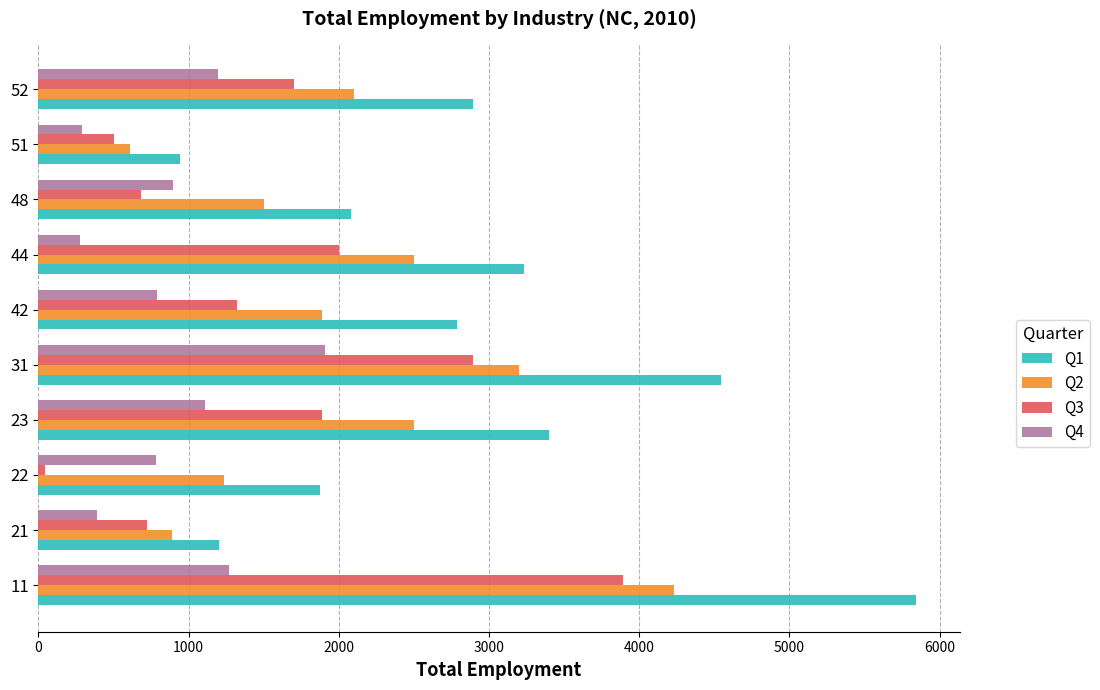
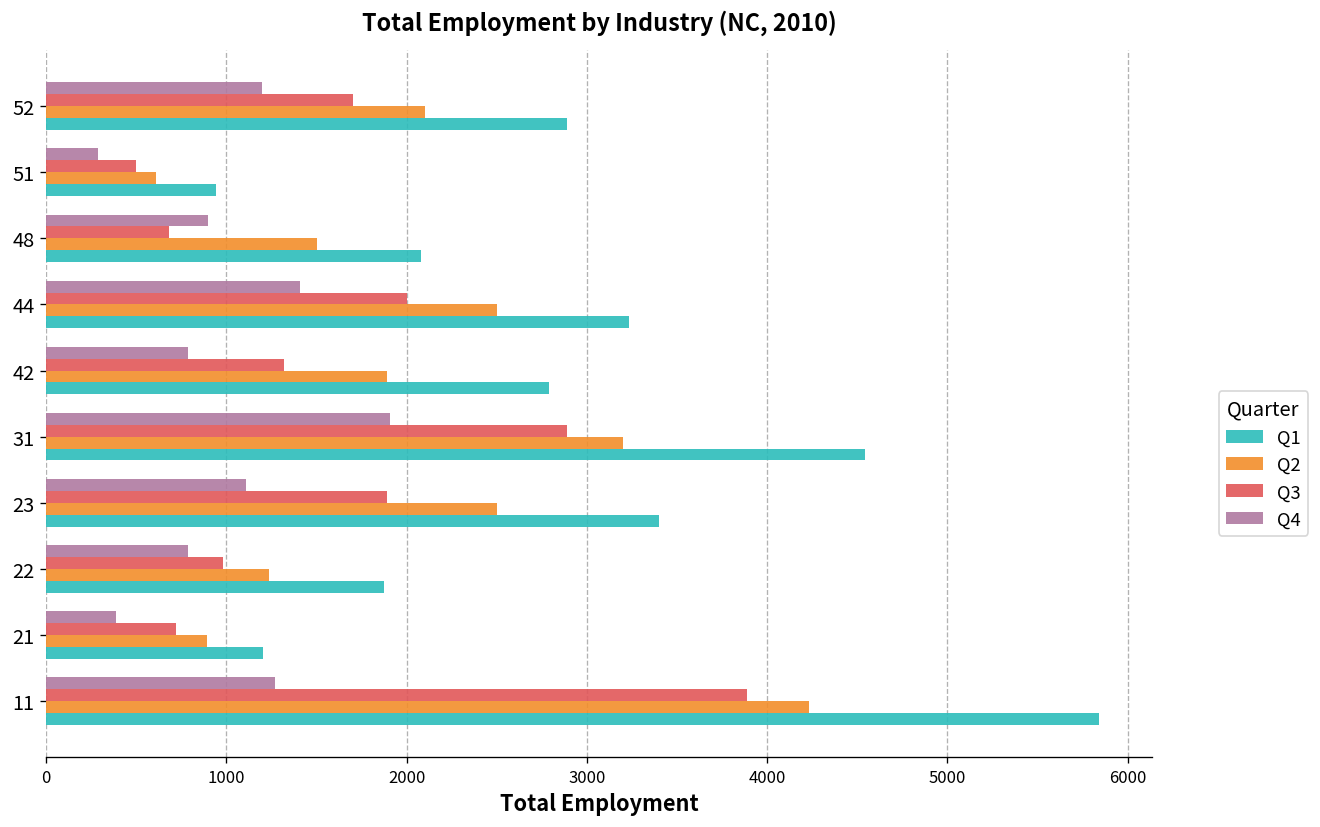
  {
    "Q1": {
      "52": 2890,
      "51": 950,
      "48": 2080,
      "44": 3230,
      "42": 2790,
      "31": 4540,
      "23": 3400,
      "22": 1870,
      "21": 1200,
      "11": 5840
    },
    "Q2": {
      "52": 2100,
      "51": 610,
      "48": 1500,
      "44": 2500,
      "42": 1890,
      "31": 3200,
      "23": 2500,
      "22": 1230,
      "21": 890,
      "11": 4230
    },
    "Q3": {
      "52": 1700,
      "51": 500,
      "48": 680,
      "44": 2000,
      "42": 1320,
      "31": 2890,
      "23": 1890,
-     "22": 40,
+     "22": 980,
      "21": 720,
      "11": 3890
    },
    "Q4": {
      "52": 1200,
      "51": 290,
      "48": 900,
-     "44": 280,
+     "44": 1410,
      "42": 790,
      "31": 1910,
      "23": 1110,
      "22": 790,
      "21": 390,
      "11": 1270
    }
  }
